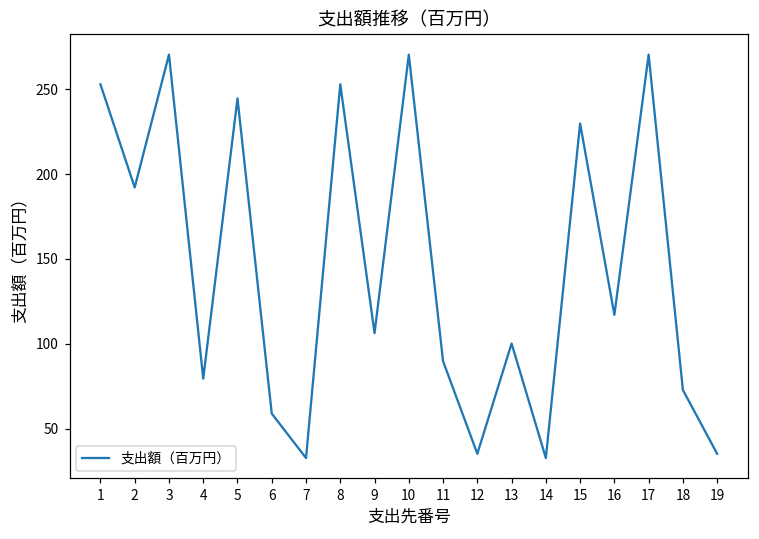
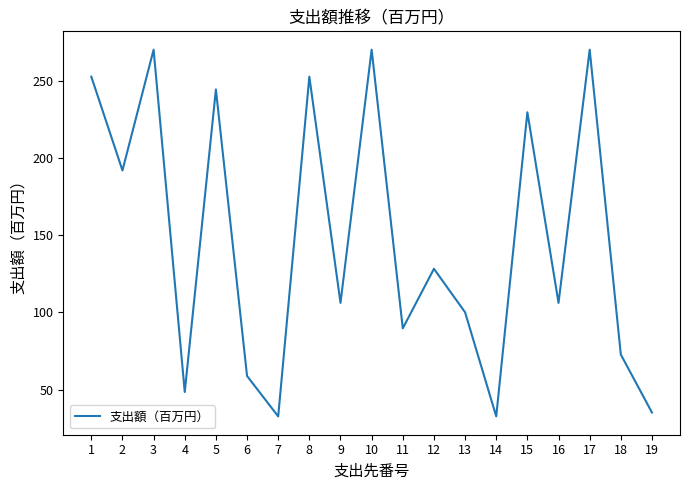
  {
    "1": 253,
    "2": 192,
    "3": 270,
-   "4": 79,
+   "4": 48,
    "5": 245,
    "6": 59,
    "7": 33,
    "8": 253,
    "9": 106,
    "10": 270,
    "11": 90,
-   "12": 35,
+   "12": 128,
    "13": 100,
    "14": 33,
    "15": 230,
-   "16": 117,
+   "16": 106,
    "17": 270,
    "18": 73,
    "19": 35
  }
